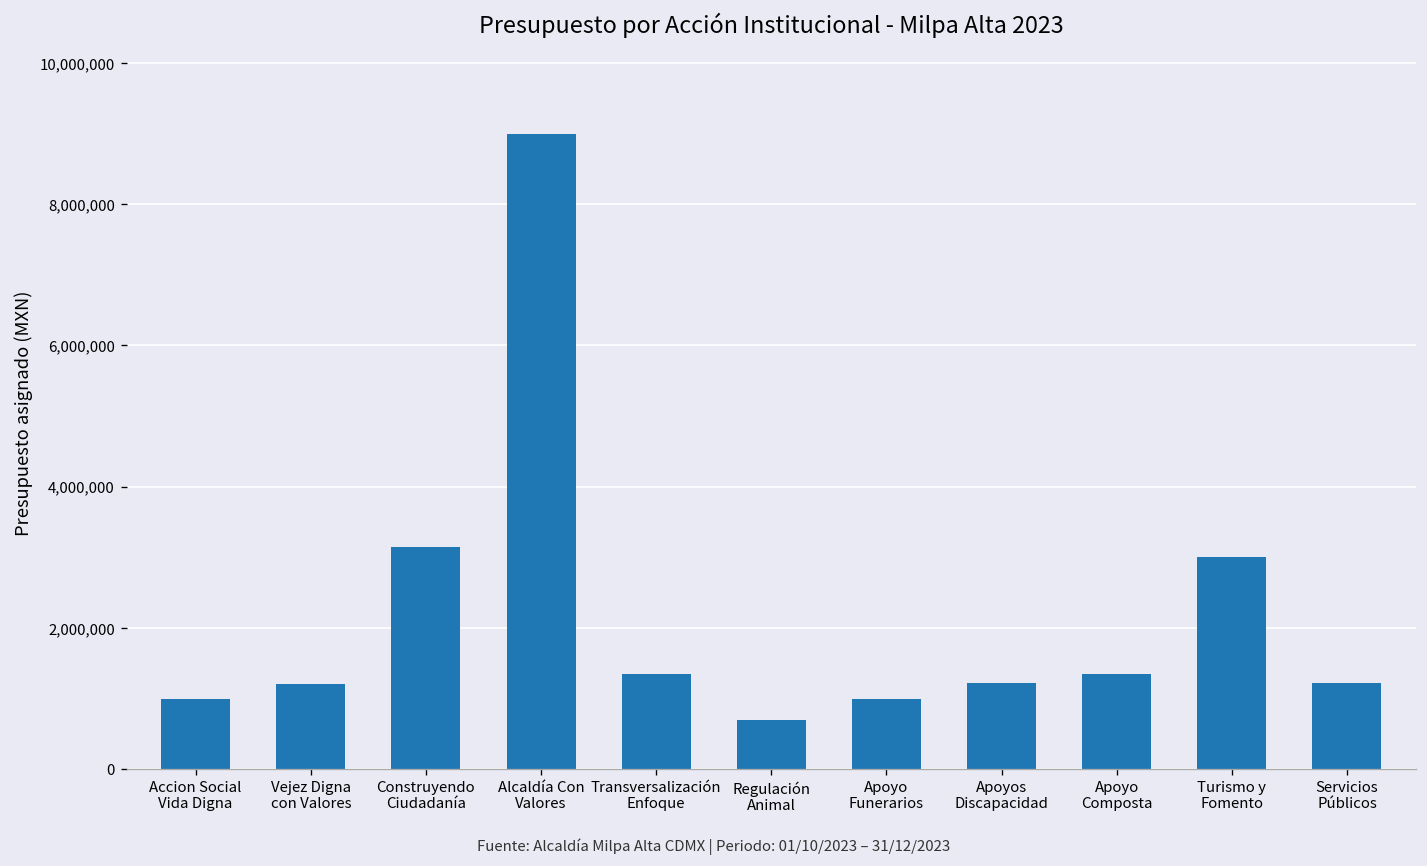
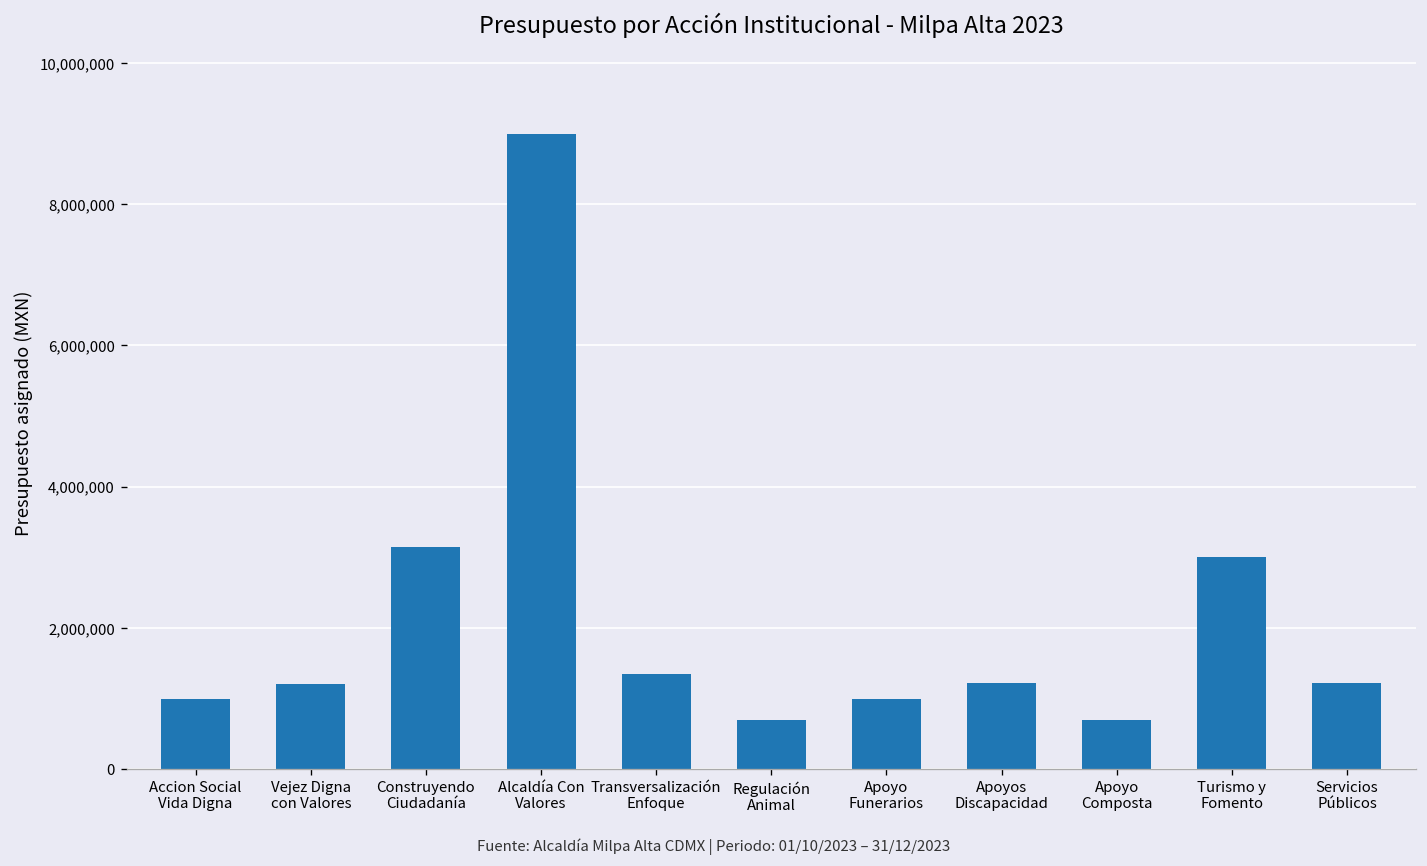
  {
    "Accion Social Vida Digna": "1,000,000",
    "Vejez Digna con Valores": "1,200,000",
    "Construyendo Ciudadanía": "3,100,000",
    "Alcaldía Con Valores": "9,000,000",
    "Transversalización Enfoque": "1,400,000",
    "Regulación Animal": "700,000",
    "Apoyo Funerarios": "1,000,000",
    "Apoyos Discapacidad": "1,200,000",
-   "Apoyo Composta": "1,300,000",
+   "Apoyo Composta": "700,000",
    "Turismo y Fomento": "3,000,000",
    "Servicios Públicos": "1,200,000"
  }
